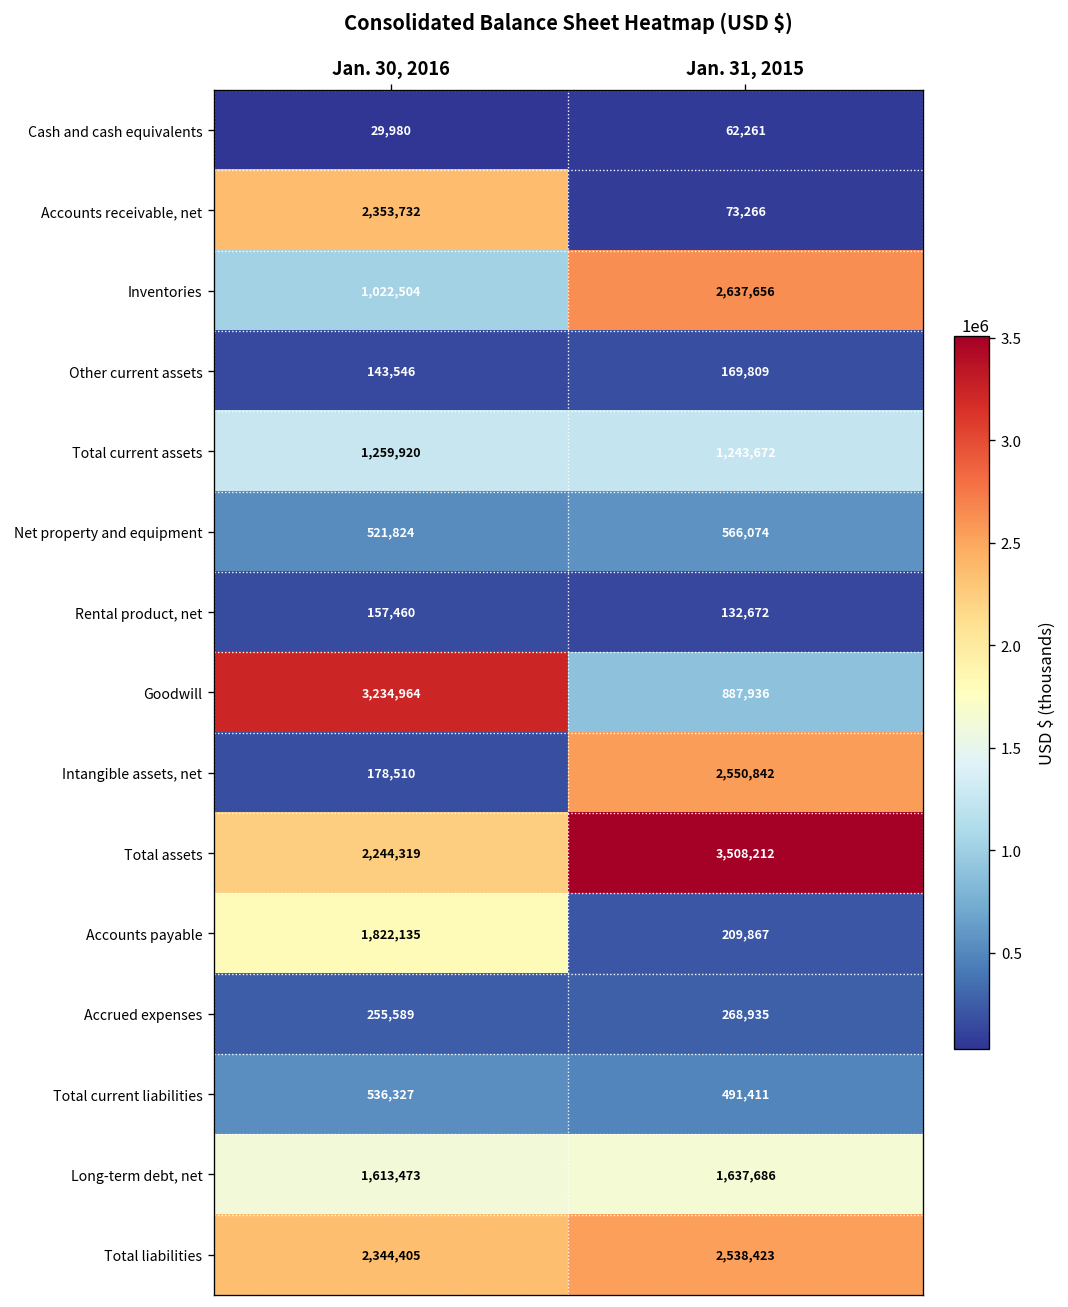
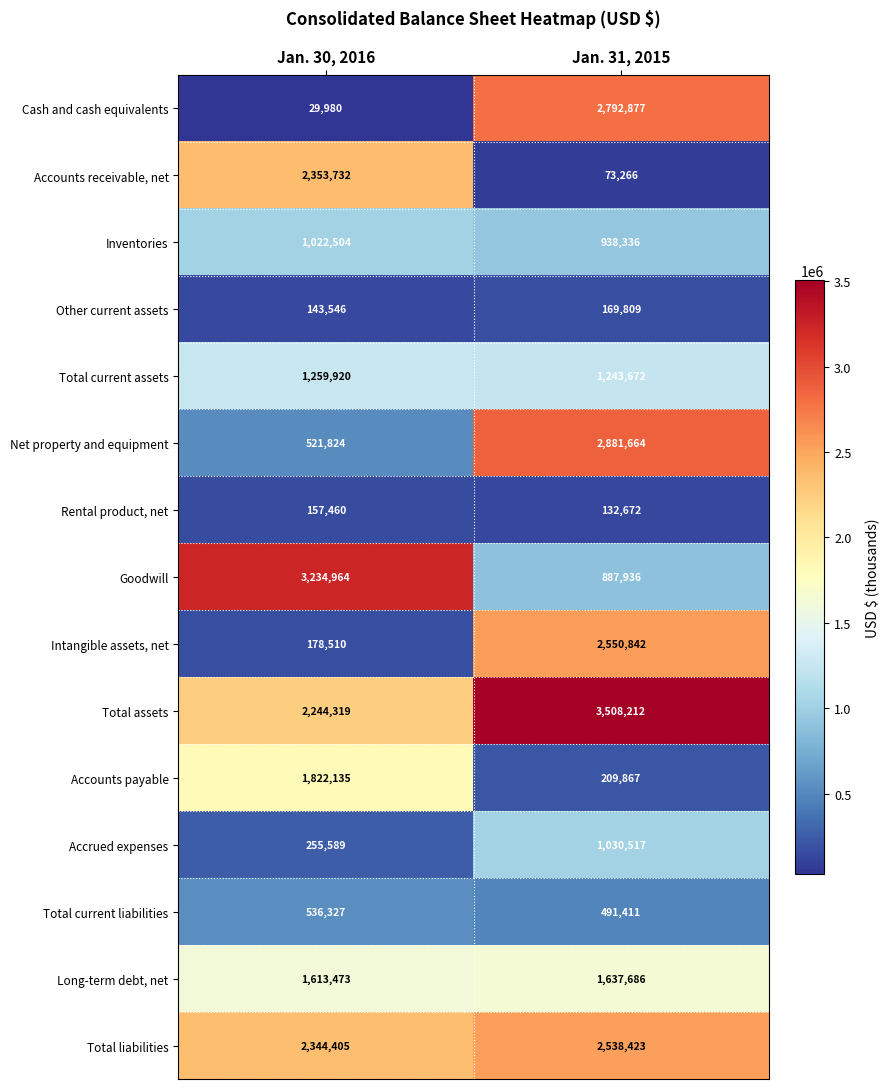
  {
    "Cash and cash equivalents": {
      "Jan. 30, 2016": "29,980",
-     "Jan. 31, 2015": "62,261"
+     "Jan. 31, 2015": "2,792,877"
    },
    "Accounts receivable, net": {
      "Jan. 30, 2016": "2,353,732",
      "Jan. 31, 2015": "73,266"
    },
    "Inventories": {
      "Jan. 30, 2016": "1,022,504",
-     "Jan. 31, 2015": "2,637,656"
+     "Jan. 31, 2015": "938,336"
    },
    "Other current assets": {
      "Jan. 30, 2016": "143,546",
      "Jan. 31, 2015": "169,809"
    },
    "Total current assets": {
      "Jan. 30, 2016": "1,259,920",
      "Jan. 31, 2015": "1,243,672"
    },
    "Net property and equipment": {
      "Jan. 30, 2016": "521,824",
-     "Jan. 31, 2015": "566,074"
+     "Jan. 31, 2015": "2,881,664"
    },
    "Rental product, net": {
      "Jan. 30, 2016": "157,460",
      "Jan. 31, 2015": "132,672"
    },
    "Goodwill": {
      "Jan. 30, 2016": "3,234,964",
      "Jan. 31, 2015": "887,936"
    },
    "Intangible assets, net": {
      "Jan. 30, 2016": "178,510",
      "Jan. 31, 2015": "2,550,842"
    },
    "Total assets": {
      "Jan. 30, 2016": "2,244,319",
      "Jan. 31, 2015": "3,508,212"
    },
    "Accounts payable": {
      "Jan. 30, 2016": "1,822,135",
      "Jan. 31, 2015": "209,867"
    },
    "Accrued expenses": {
      "Jan. 30, 2016": "255,589",
-     "Jan. 31, 2015": "268,935"
+     "Jan. 31, 2015": "1,030,517"
    },
    "Total current liabilities": {
      "Jan. 30, 2016": "536,327",
      "Jan. 31, 2015": "491,411"
    },
    "Long-term debt, net": {
      "Jan. 30, 2016": "1,613,473",
      "Jan. 31, 2015": "1,637,686"
    },
    "Total liabilities": {
      "Jan. 30, 2016": "2,344,405",
      "Jan. 31, 2015": "2,538,423"
    }
  }
